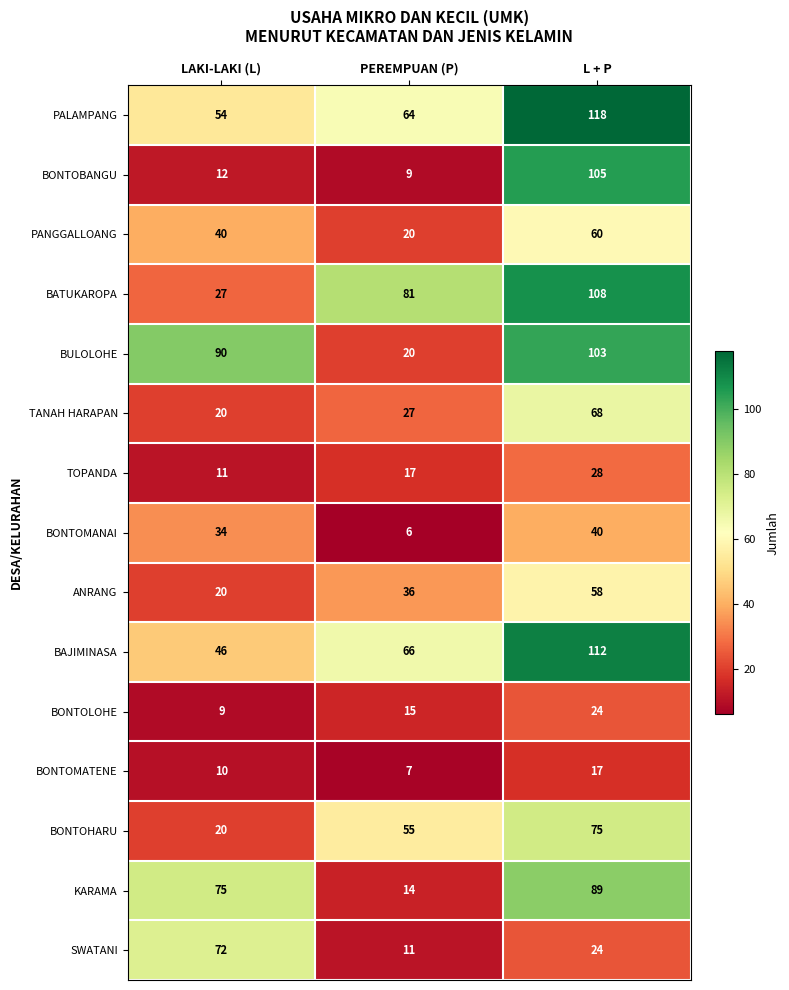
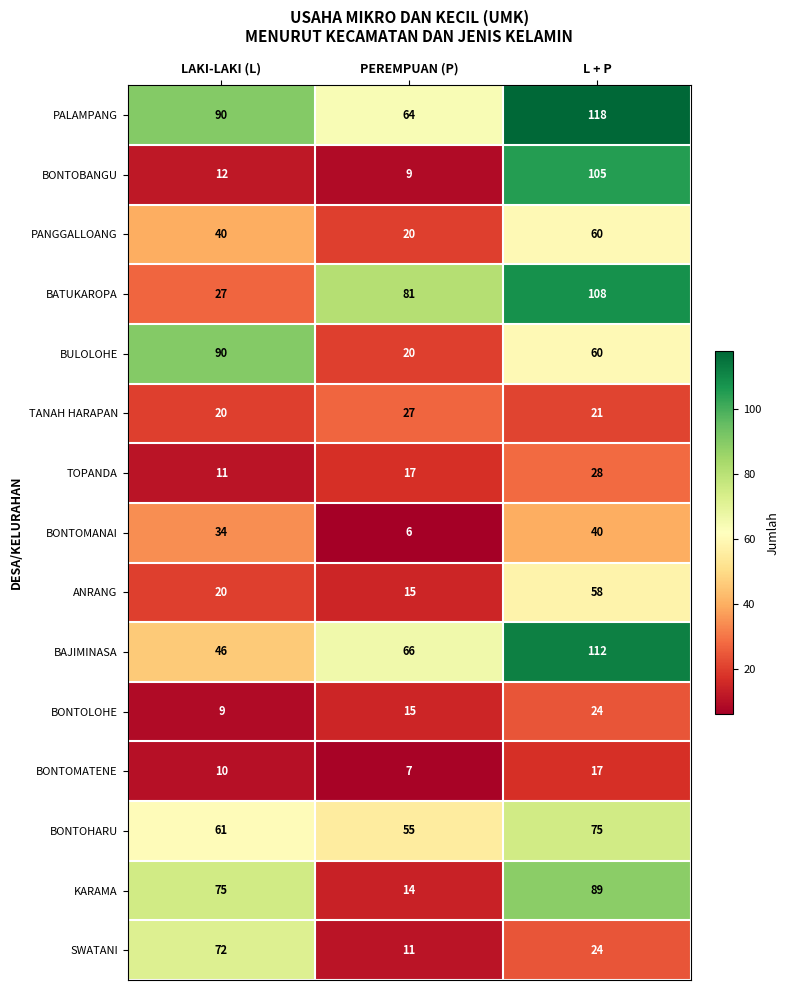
  {
    "PALAMPANG": {
-     "LAKI-LAKI (L)": 54,
+     "LAKI-LAKI (L)": 90,
      "PEREMPUAN (P)": 64,
      "L + P": 118
    },
    "BONTOBANGU": {
      "LAKI-LAKI (L)": 12,
      "PEREMPUAN (P)": 9,
      "L + P": 105
    },
    "PANGGALLOANG": {
      "LAKI-LAKI (L)": 40,
      "PEREMPUAN (P)": 20,
      "L + P": 60
    },
    "BATUKAROPA": {
      "LAKI-LAKI (L)": 27,
      "PEREMPUAN (P)": 81,
      "L + P": 108
    },
    "BULOLOHE": {
      "LAKI-LAKI (L)": 90,
      "PEREMPUAN (P)": 20,
-     "L + P": 103
+     "L + P": 60
    },
    "TANAH HARAPAN": {
      "LAKI-LAKI (L)": 20,
      "PEREMPUAN (P)": 27,
-     "L + P": 68
+     "L + P": 21
    },
    "TOPANDA": {
      "LAKI-LAKI (L)": 11,
      "PEREMPUAN (P)": 17,
      "L + P": 28
    },
    "BONTOMANAI": {
      "LAKI-LAKI (L)": 34,
      "PEREMPUAN (P)": 6,
      "L + P": 40
    },
    "ANRANG": {
      "LAKI-LAKI (L)": 20,
-     "PEREMPUAN (P)": 36,
+     "PEREMPUAN (P)": 15,
      "L + P": 58
    },
    "BAJIMINASA": {
      "LAKI-LAKI (L)": 46,
      "PEREMPUAN (P)": 66,
      "L + P": 112
    },
    "BONTOLOHE": {
      "LAKI-LAKI (L)": 9,
      "PEREMPUAN (P)": 15,
      "L + P": 24
    },
    "BONTOMATENE": {
      "LAKI-LAKI (L)": 10,
      "PEREMPUAN (P)": 7,
      "L + P": 17
    },
    "BONTOHARU": {
-     "LAKI-LAKI (L)": 20,
+     "LAKI-LAKI (L)": 61,
      "PEREMPUAN (P)": 55,
      "L + P": 75
    },
    "KARAMA": {
      "LAKI-LAKI (L)": 75,
      "PEREMPUAN (P)": 14,
      "L + P": 89
    },
    "SWATANI": {
      "LAKI-LAKI (L)": 72,
      "PEREMPUAN (P)": 11,
      "L + P": 24
    }
  }
